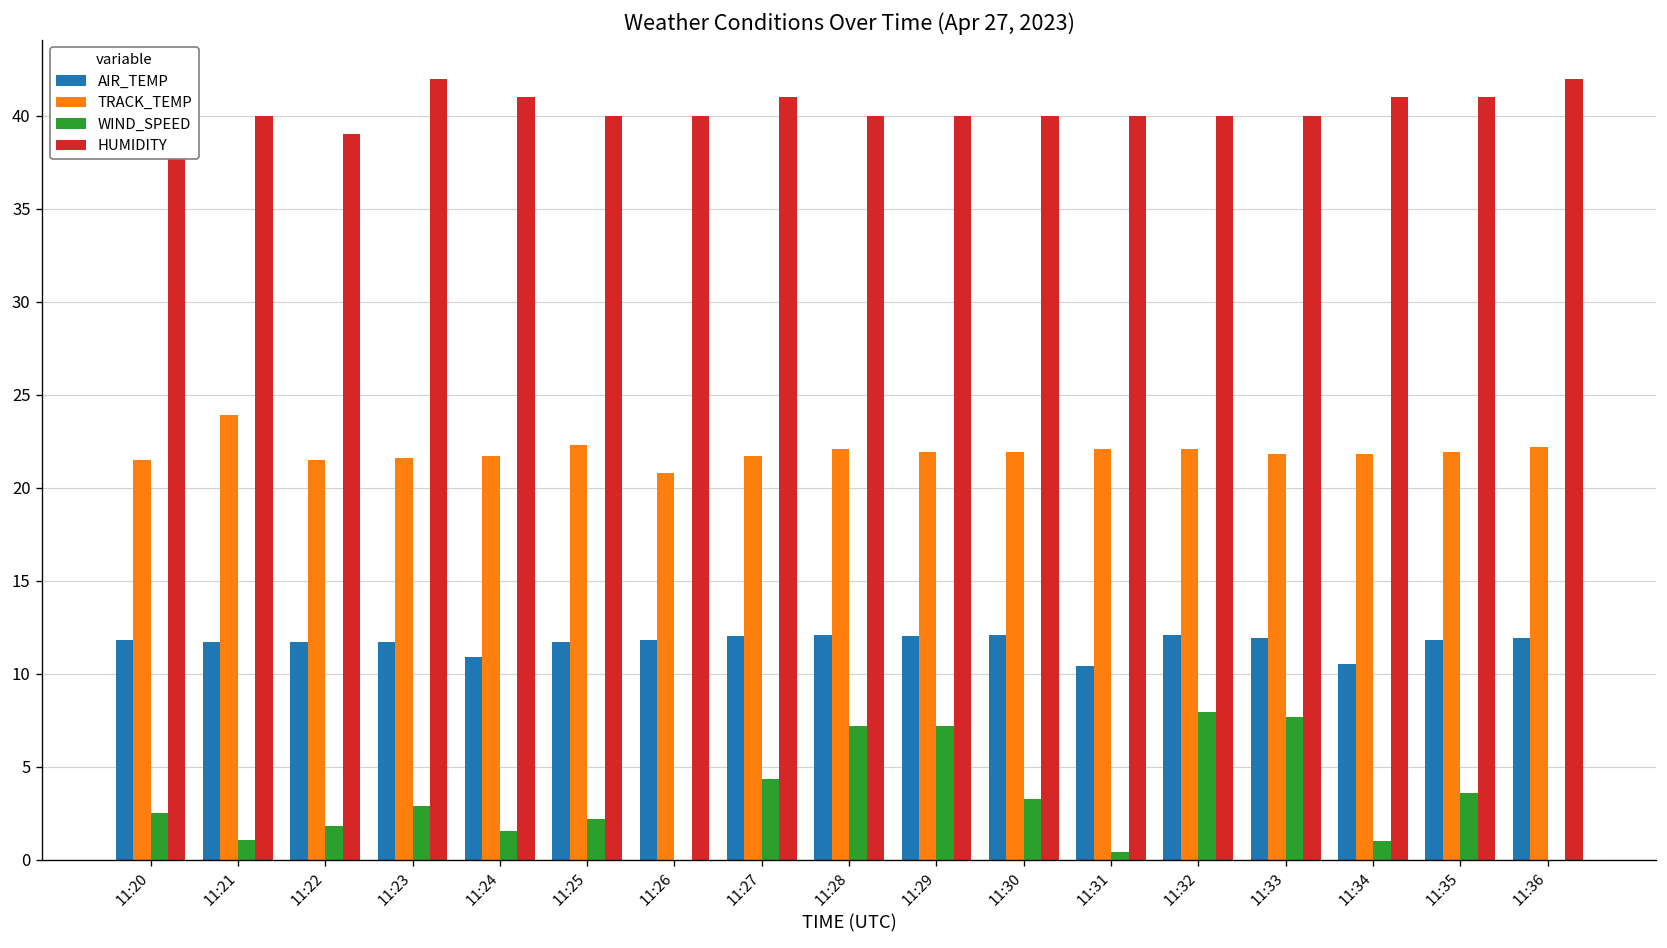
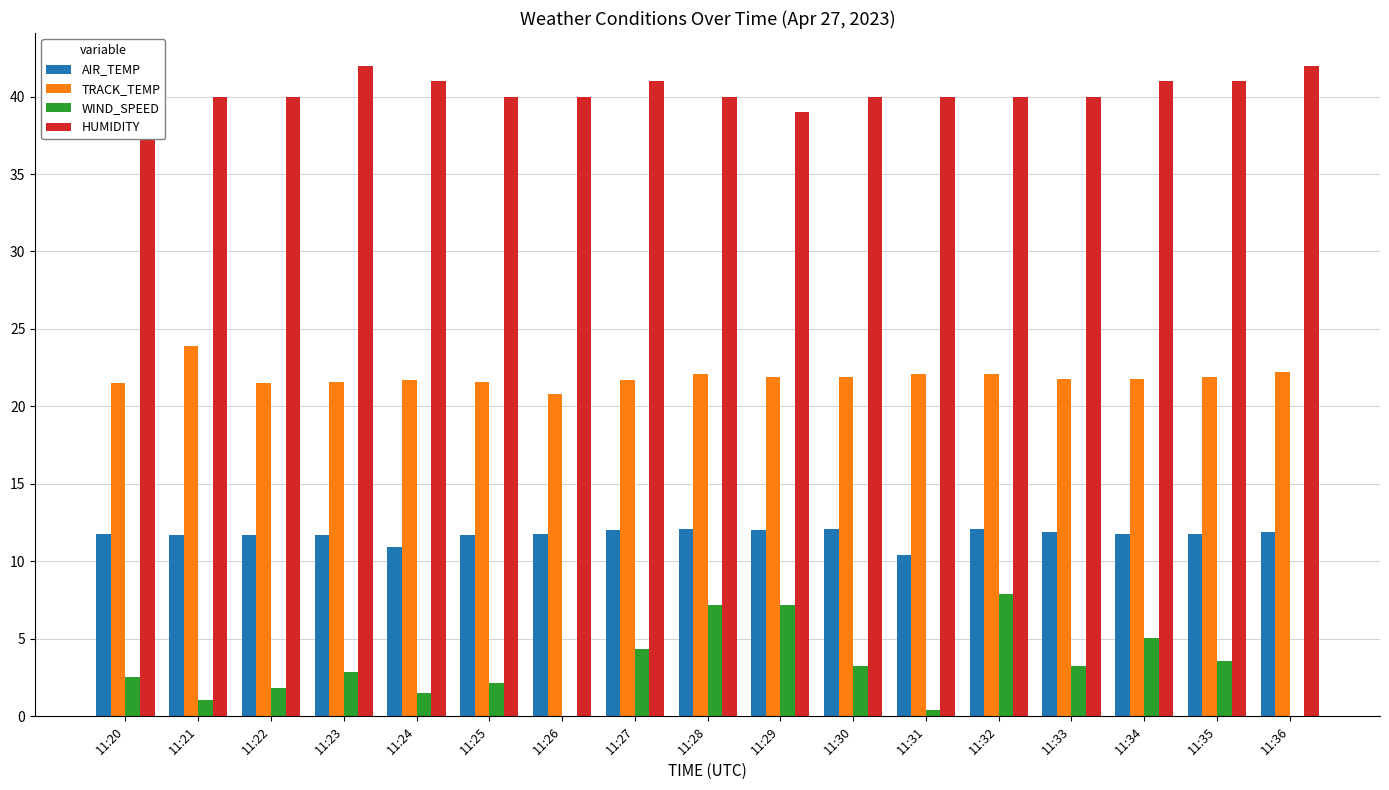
  {
    "AIR_TEMP": {
      "11:20": 11.8,
      "11:21": 11.7,
      "11:22": 11.7,
      "11:23": 11.7,
      "11:24": 10.9,
      "11:25": 11.7,
      "11:26": 11.8,
      "11:27": 12.0,
      "11:28": 12.1,
      "11:29": 12.0,
      "11:30": 12.1,
      "11:31": 10.4,
      "11:32": 12.1,
      "11:33": 11.9,
-     "11:34": 10.5,
+     "11:34": 11.8,
      "11:35": 11.8,
      "11:36": 11.9
    },
    "TRACK_TEMP": {
      "11:20": 21.5,
      "11:21": 23.9,
      "11:22": 21.5,
      "11:23": 21.6,
      "11:24": 21.7,
-     "11:25": 22.3,
+     "11:25": 21.6,
      "11:26": 20.8,
      "11:27": 21.7,
      "11:28": 22.1,
      "11:29": 21.9,
      "11:30": 21.9,
      "11:31": 22.1,
      "11:32": 22.1,
      "11:33": 21.8,
      "11:34": 21.8,
      "11:35": 21.9,
      "11:36": 22.2
    },
    "WIND_SPEED": {
      "11:20": 2.5,
      "11:21": 1.1,
      "11:22": 1.8,
      "11:23": 2.9,
      "11:24": 1.5,
      "11:25": 2.2,
      "11:26": 0.0,
      "11:27": 4.3,
      "11:28": 7.2,
      "11:29": 7.2,
      "11:30": 3.2,
      "11:31": 0.4,
      "11:32": 7.9,
-     "11:33": 7.7,
-     "11:34": 1.0,
+     "11:33": 3.2,
+     "11:34": 5.0,
      "11:35": 3.6,
      "11:36": 0.0
    },
    "HUMIDITY": {
      "11:21": 40,
-     "11:22": 39,
+     "11:22": 40,
      "11:23": 42,
      "11:24": 41,
      "11:25": 40,
      "11:26": 40,
      "11:27": 41,
      "11:28": 40,
-     "11:29": 40,
+     "11:29": 39,
      "11:30": 40,
      "11:31": 40,
      "11:32": 40,
      "11:33": 40,
      "11:34": 41,
      "11:35": 41,
      "11:36": 42
    }
  }
